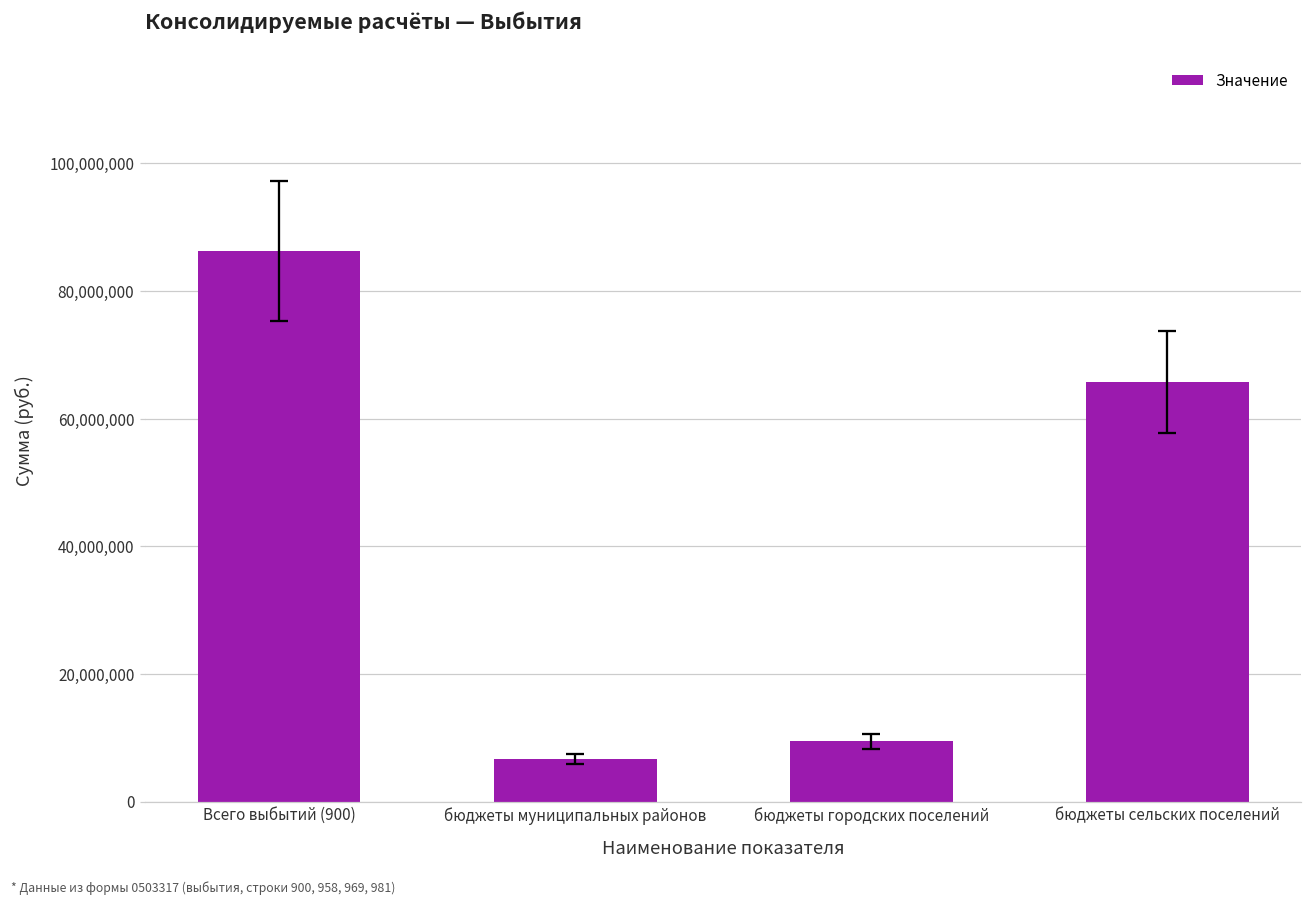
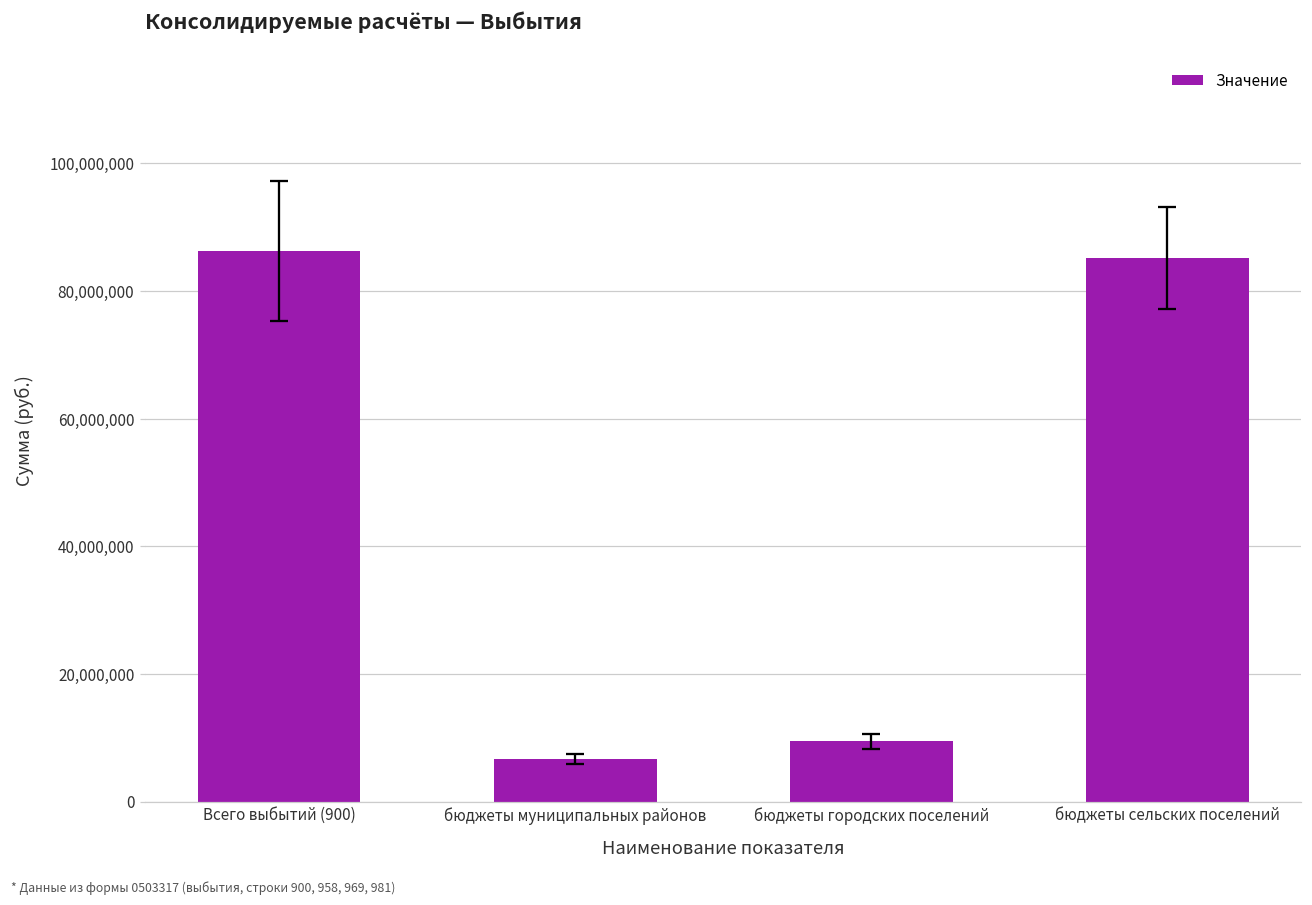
  {
    "Значение": {
      "Всего выбытий (900)": "86,000,000",
      "бюджеты муниципальных районов": "7,000,000",
      "бюджеты городских поселений": "9,000,000",
-     "бюджеты сельских поселений": "66,000,000"
+     "бюджеты сельских поселений": "85,000,000"
    }
  }
